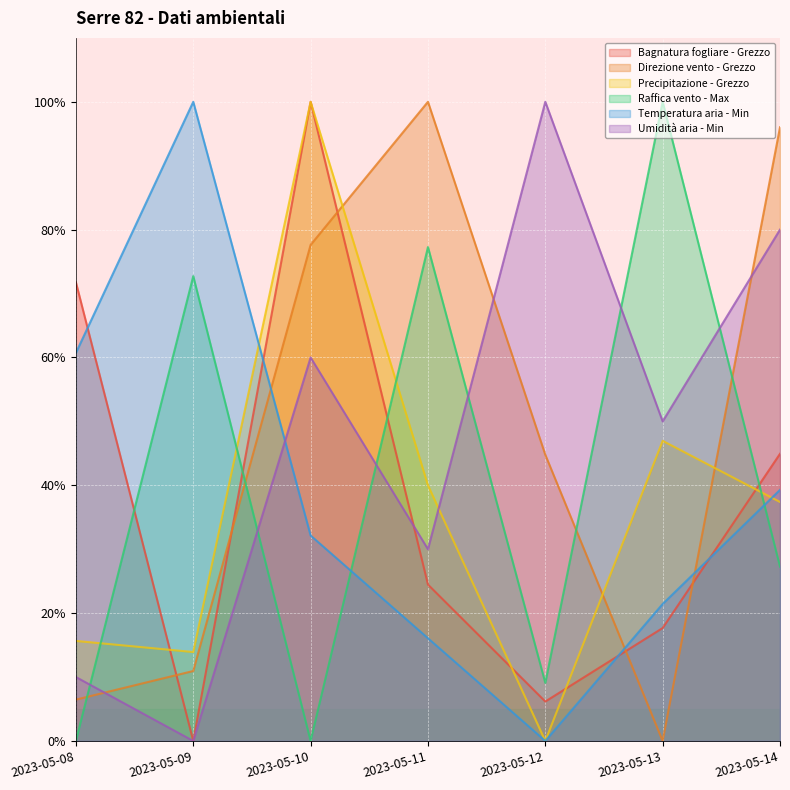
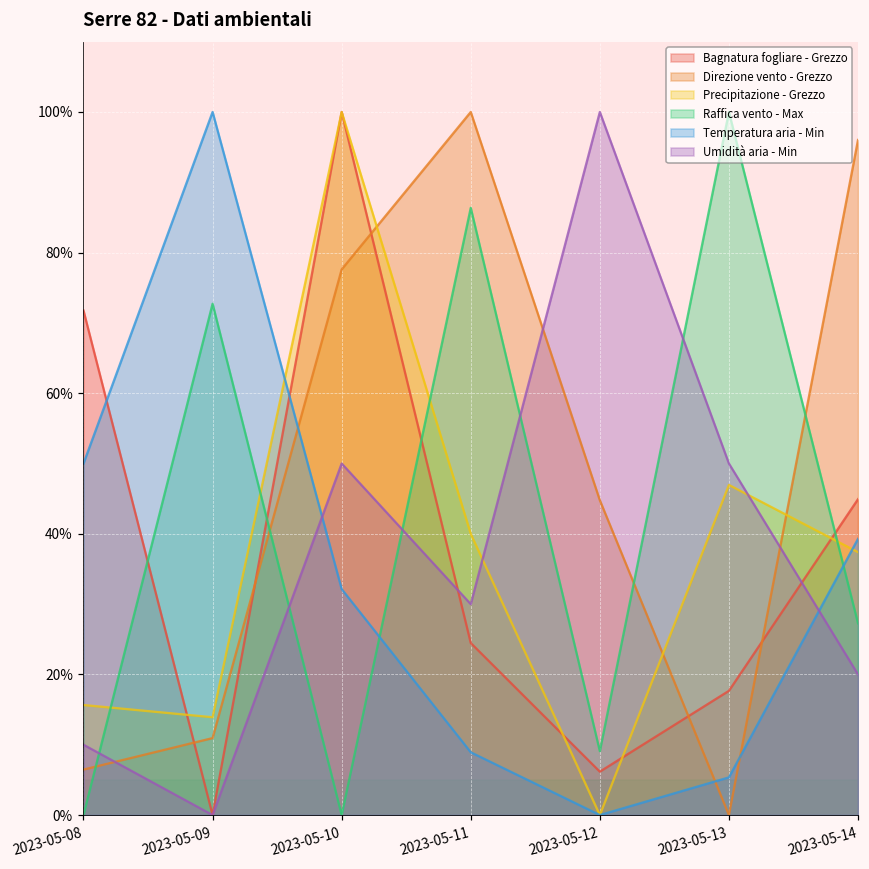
  {
    "Raffica vento - Max": {
      "2023-05-08": "0%",
      "2023-05-09": "73%",
      "2023-05-10": "0%",
-     "2023-05-11": "77%",
+     "2023-05-11": "86%",
      "2023-05-12": "9%",
      "2023-05-14": "27%"
    },
    "Temperatura aria - Min": {
-     "2023-05-08": "61%",
+     "2023-05-08": "50%",
      "2023-05-09": "100%",
      "2023-05-10": "32%",
-     "2023-05-11": "16%",
-     "2023-05-13": "21%",
+     "2023-05-11": "9%",
+     "2023-05-13": "5%",
      "2023-05-14": "39%"
    },
    "Umidità aria - Min": {
      "2023-05-08": "10%",
-     "2023-05-10": "60%",
+     "2023-05-10": "50%",
      "2023-05-11": "30%",
      "2023-05-12": "100%",
      "2023-05-13": "50%",
-     "2023-05-14": "80%"
+     "2023-05-14": "20%"
    }
  }
